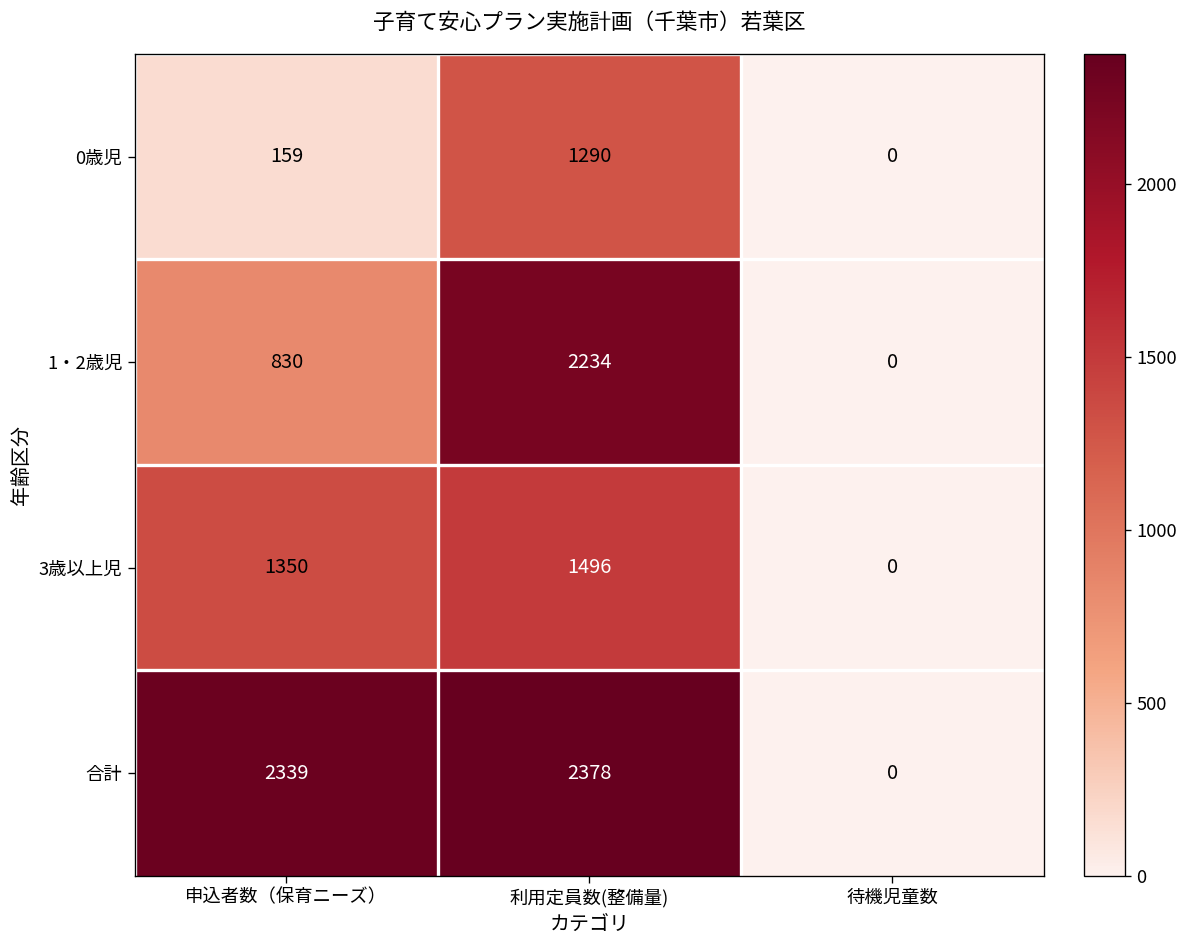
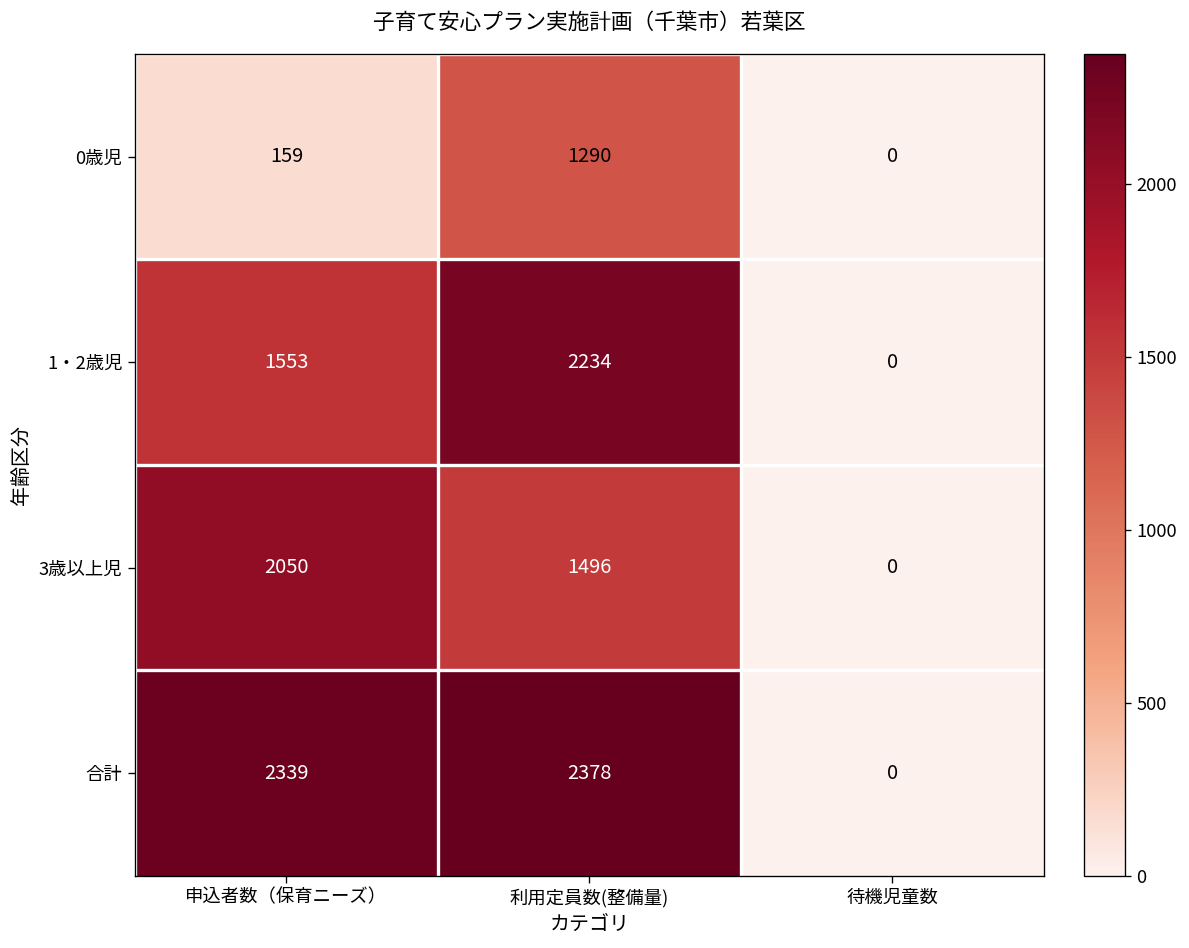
  {
    "0歳児": {
      "申込者数（保育ニーズ）": 159,
      "利用定員数(整備量)": 1290,
      "待機児童数": 0
    },
    "1・2歳児": {
-     "申込者数（保育ニーズ）": 830,
+     "申込者数（保育ニーズ）": 1553,
      "利用定員数(整備量)": 2234,
      "待機児童数": 0
    },
    "3歳以上児": {
-     "申込者数（保育ニーズ）": 1350,
+     "申込者数（保育ニーズ）": 2050,
      "利用定員数(整備量)": 1496,
      "待機児童数": 0
    },
    "合計": {
      "申込者数（保育ニーズ）": 2339,
      "利用定員数(整備量)": 2378,
      "待機児童数": 0
    }
  }
